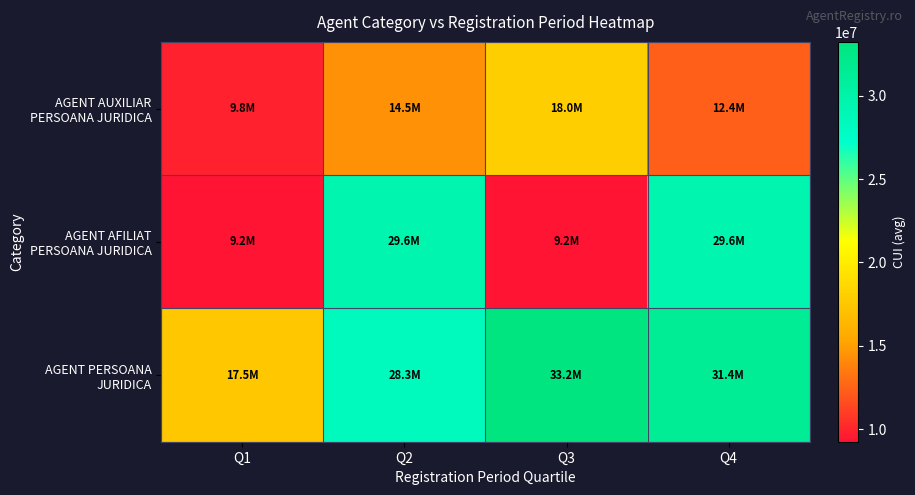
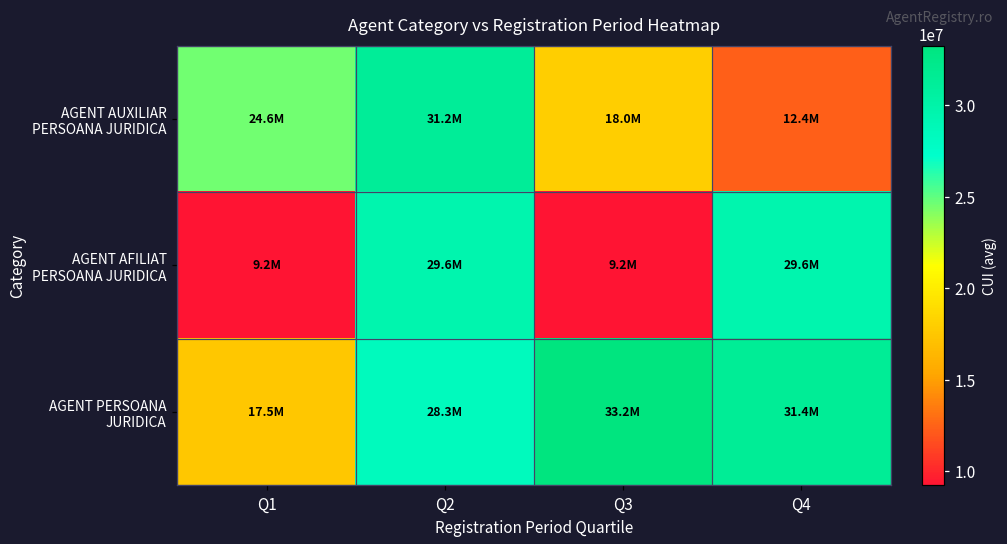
  {
    "AGENT AUXILIAR PERSOANA JURIDICA": {
-     "Q1": "9.8M",
-     "Q2": "14.5M",
+     "Q1": "24.6M",
+     "Q2": "31.2M",
      "Q3": "18.0M",
      "Q4": "12.4M"
    },
    "AGENT AFILIAT PERSOANA JURIDICA": {
      "Q1": "9.2M",
      "Q2": "29.6M",
      "Q3": "9.2M",
      "Q4": "29.6M"
    },
    "AGENT PERSOANA JURIDICA": {
      "Q1": "17.5M",
      "Q2": "28.3M",
      "Q3": "33.2M",
      "Q4": "31.4M"
    }
  }
